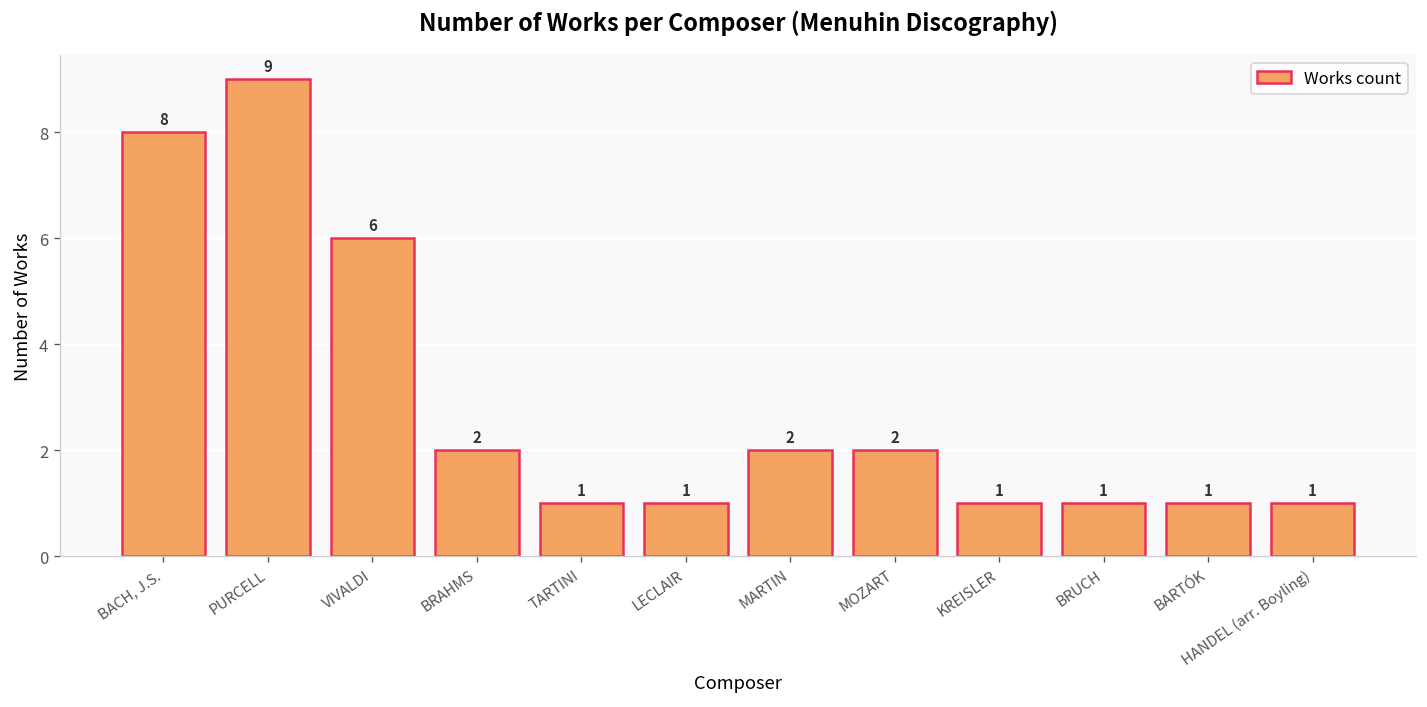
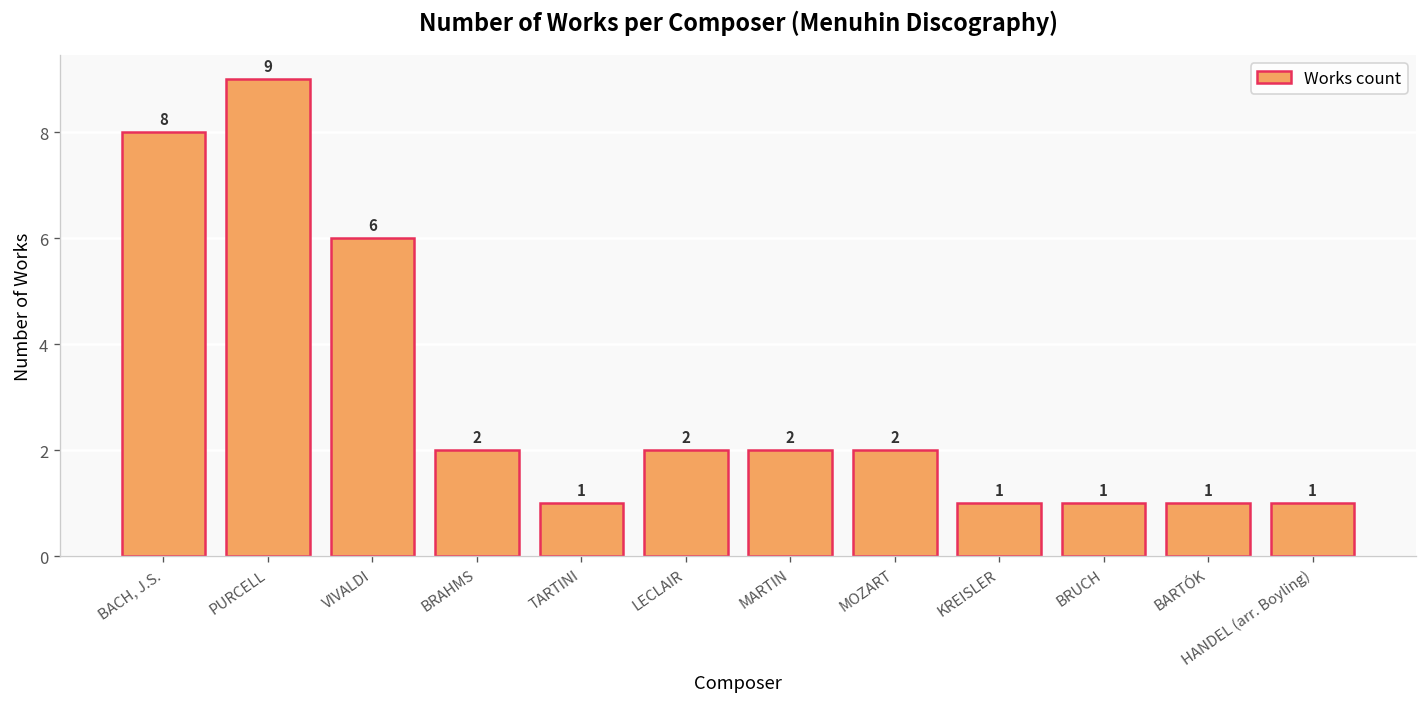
  {
    "BACH, J.S.": 8,
    "PURCELL": 9,
    "VIVALDI": 6,
    "BRAHMS": 2,
    "TARTINI": 1,
-   "LECLAIR": 1,
+   "LECLAIR": 2,
    "MARTIN": 2,
    "MOZART": 2,
    "KREISLER": 1,
    "BRUCH": 1,
    "BARTÓK": 1,
    "HANDEL (arr. Boyling)": 1
  }
